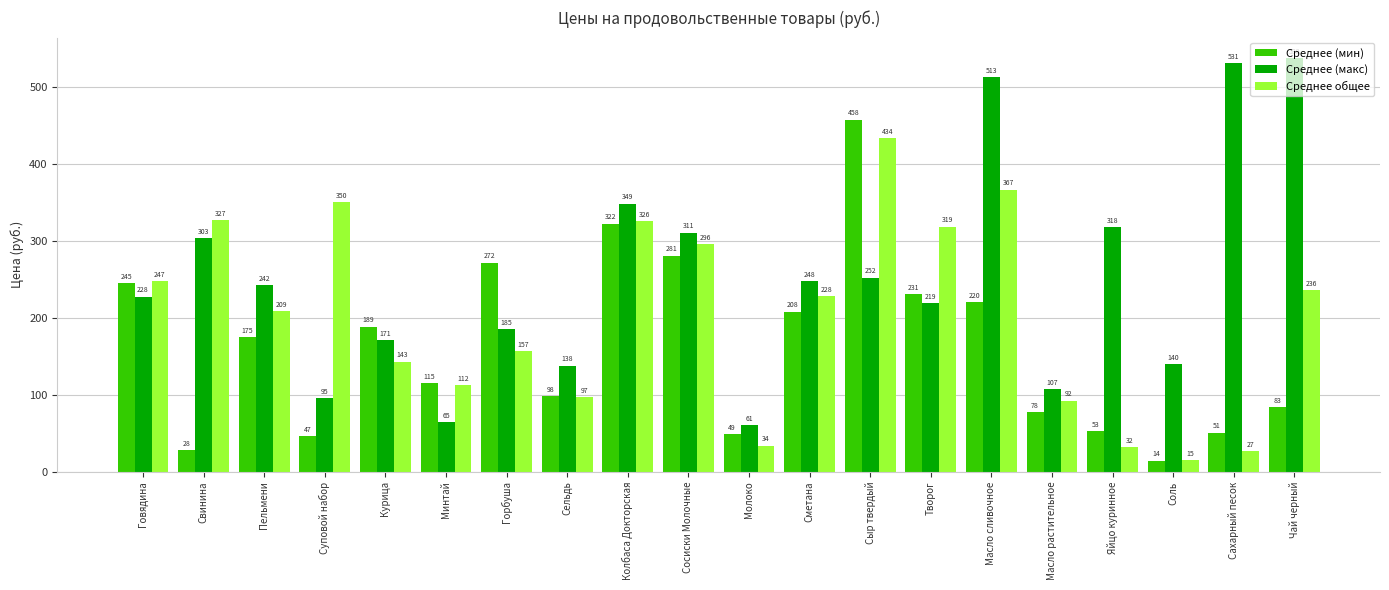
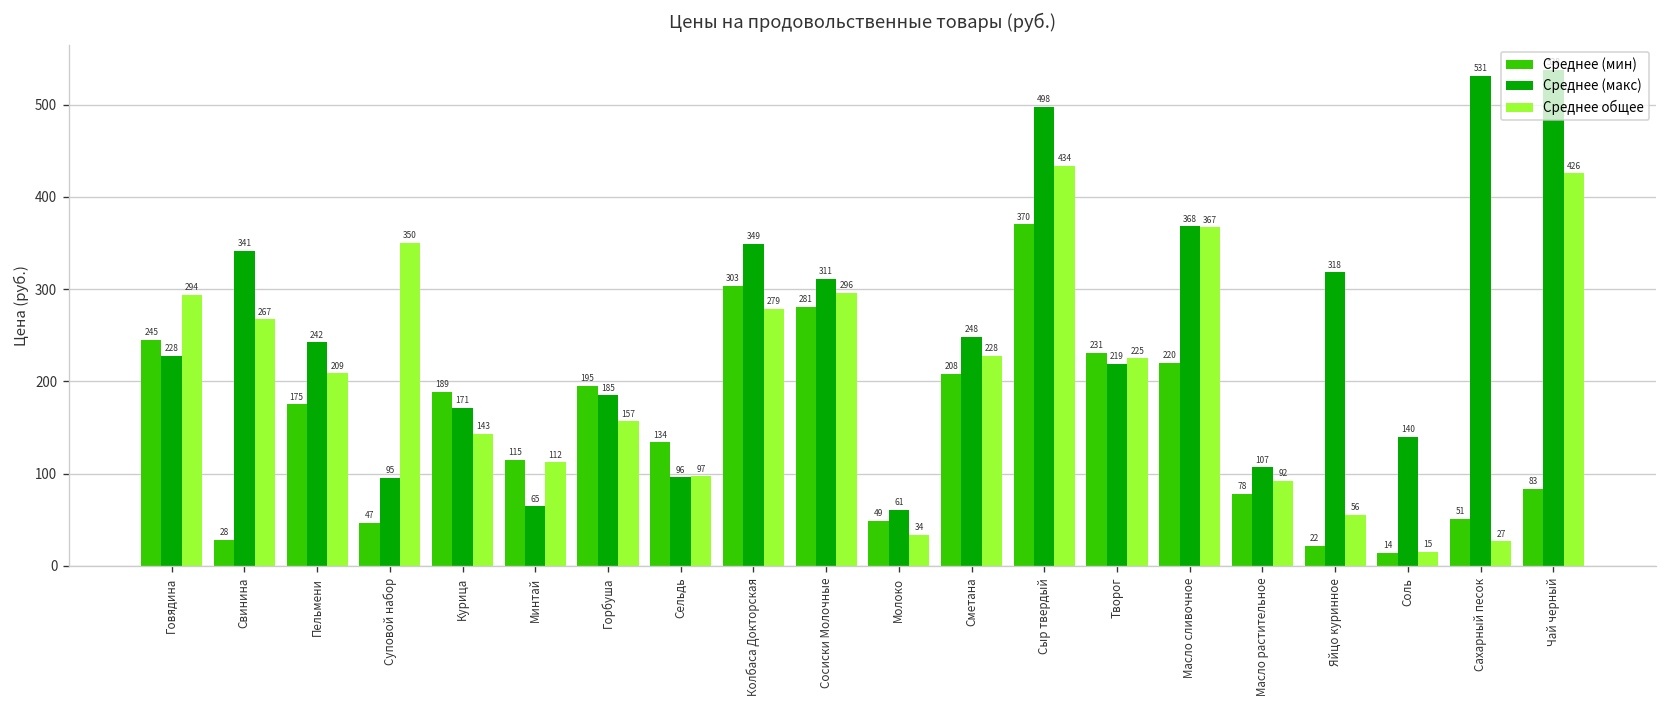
  {
    "Среднее (мин)": {
      "Говядина": 245,
      "Свинина": 28,
      "Пельмени": 175,
      "Суповой набор": 47,
      "Курица": 189,
      "Минтай": 115,
-     "Горбуша": 272,
-     "Сельдь": 98,
-     "Колбаса Докторская": 322,
+     "Горбуша": 195,
+     "Сельдь": 134,
+     "Колбаса Докторская": 303,
      "Сосиски Молочные": 281,
      "Молоко": 49,
      "Сметана": 208,
-     "Сыр твердый": 458,
+     "Сыр твердый": 370,
      "Творог": 231,
      "Масло сливочное": 220,
      "Масло растительное": 78,
-     "Яйцо куринное": 53,
+     "Яйцо куринное": 22,
      "Соль": 14,
      "Сахарный песок": 51,
      "Чай черный": 83
    },
    "Среднее (макс)": {
      "Говядина": 228,
-     "Свинина": 303,
+     "Свинина": 341,
      "Пельмени": 242,
      "Суповой набор": 95,
      "Курица": 171,
      "Минтай": 65,
      "Горбуша": 185,
-     "Сельдь": 138,
+     "Сельдь": 96,
      "Колбаса Докторская": 349,
      "Сосиски Молочные": 311,
      "Молоко": 61,
      "Сметана": 248,
-     "Сыр твердый": 252,
+     "Сыр твердый": 498,
      "Творог": 219,
-     "Масло сливочное": 513,
+     "Масло сливочное": 368,
      "Масло растительное": 107,
      "Яйцо куринное": 318,
      "Соль": 140,
      "Сахарный песок": 531
    },
    "Среднее общее": {
-     "Говядина": 247,
-     "Свинина": 327,
+     "Говядина": 294,
+     "Свинина": 267,
      "Пельмени": 209,
      "Суповой набор": 350,
      "Курица": 143,
      "Минтай": 112,
      "Горбуша": 157,
      "Сельдь": 97,
-     "Колбаса Докторская": 326,
+     "Колбаса Докторская": 279,
      "Сосиски Молочные": 296,
      "Молоко": 34,
      "Сметана": 228,
      "Сыр твердый": 434,
-     "Творог": 319,
+     "Творог": 225,
      "Масло сливочное": 367,
      "Масло растительное": 92,
-     "Яйцо куринное": 32,
+     "Яйцо куринное": 56,
      "Соль": 15,
      "Сахарный песок": 27,
-     "Чай черный": 236
+     "Чай черный": 426
    }
  }
